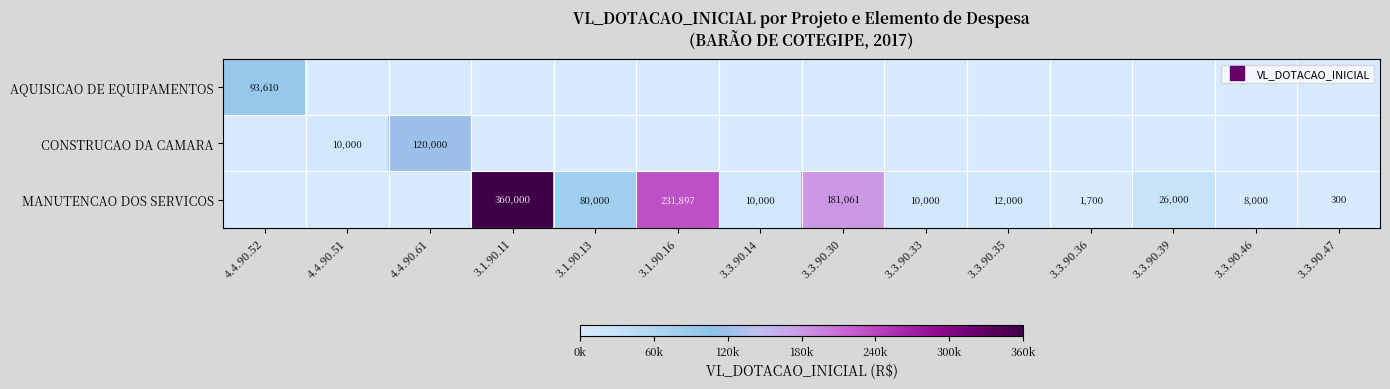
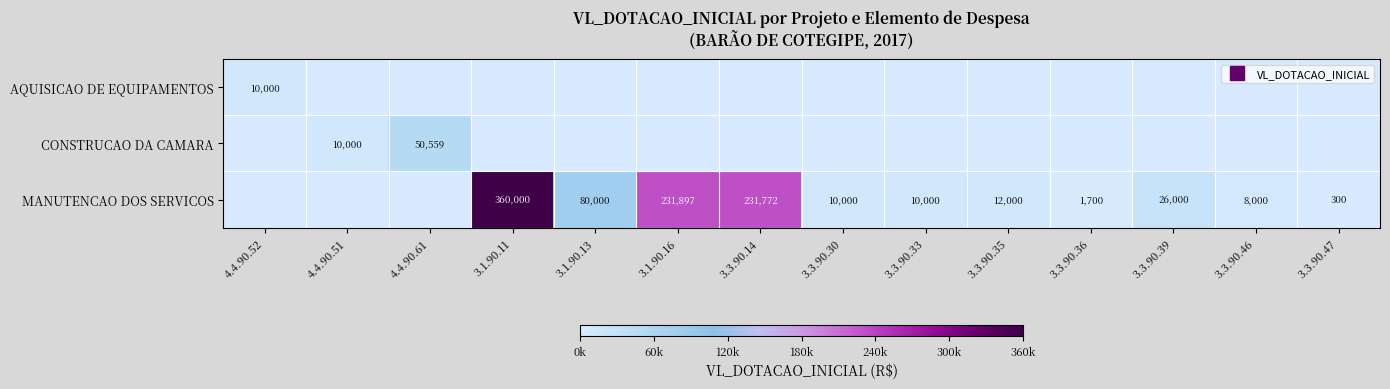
  {
    "AQUISICAO DE EQUIPAMENTOS": {
-     "4.4.90.52": "93,610"
+     "4.4.90.52": "10,000"
    },
    "CONSTRUCAO DA CAMARA": {
      "4.4.90.51": "10,000",
-     "4.4.90.61": "120,000"
+     "4.4.90.61": "50,559"
    },
    "MANUTENCAO DOS SERVICOS": {
      "3.1.90.11": "360,000",
      "3.1.90.13": "80,000",
      "3.1.90.16": "231,897",
-     "3.3.90.14": "10,000",
-     "3.3.90.30": "181,061",
+     "3.3.90.14": "231,772",
+     "3.3.90.30": "10,000",
      "3.3.90.33": "10,000",
      "3.3.90.35": "12,000",
      "3.3.90.36": "1,700",
      "3.3.90.39": "26,000",
      "3.3.90.46": "8,000",
      "3.3.90.47": "300"
    }
  }
